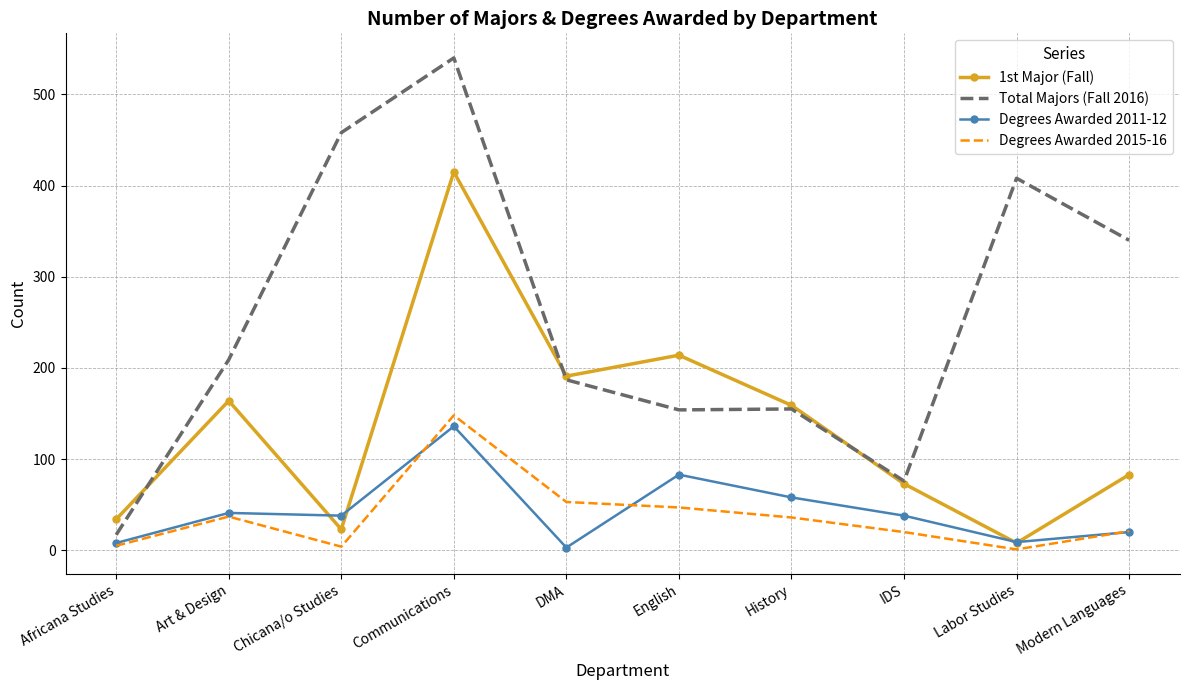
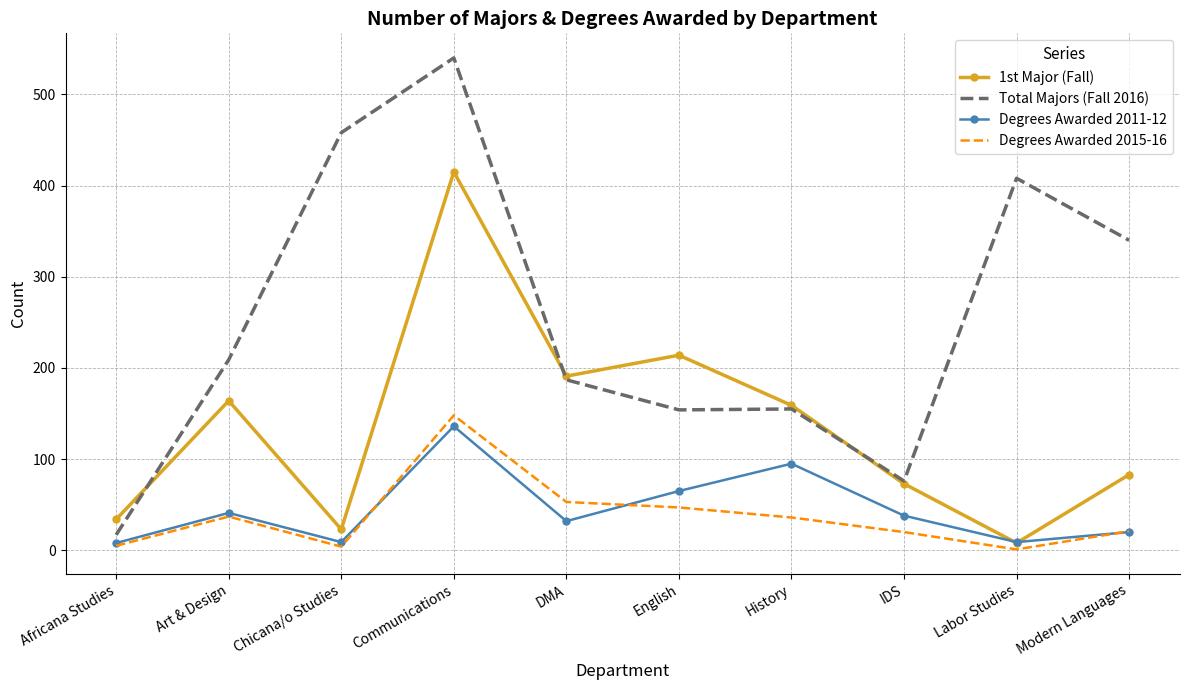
  {
    "Total Majors (Fall 2016)": {
      "Africana Studies": 20,
      "Art & Design": 210,
      "Chicana/o Studies": 460,
      "Communications": 540,
      "DMA": 190,
      "English": 150,
      "History": 160,
      "IDS": 80,
      "Labor Studies": 410,
      "Modern Languages": 340
    },
    "Degrees Awarded 2011-12": {
      "Africana Studies": 10,
      "Art & Design": 40,
-     "Chicana/o Studies": 40,
+     "Chicana/o Studies": 10,
      "Communications": 140,
-     "DMA": 0,
-     "English": 80,
-     "History": 60,
+     "DMA": 30,
+     "English": 70,
+     "History": 100,
      "IDS": 40
    }
  }
